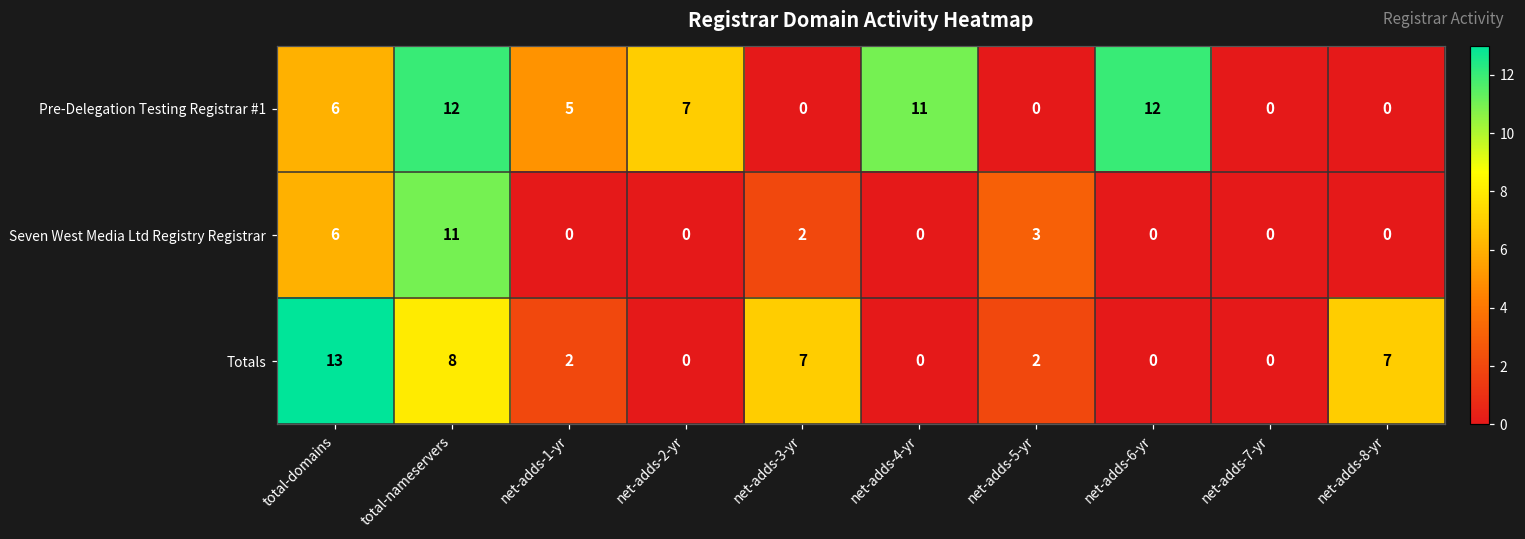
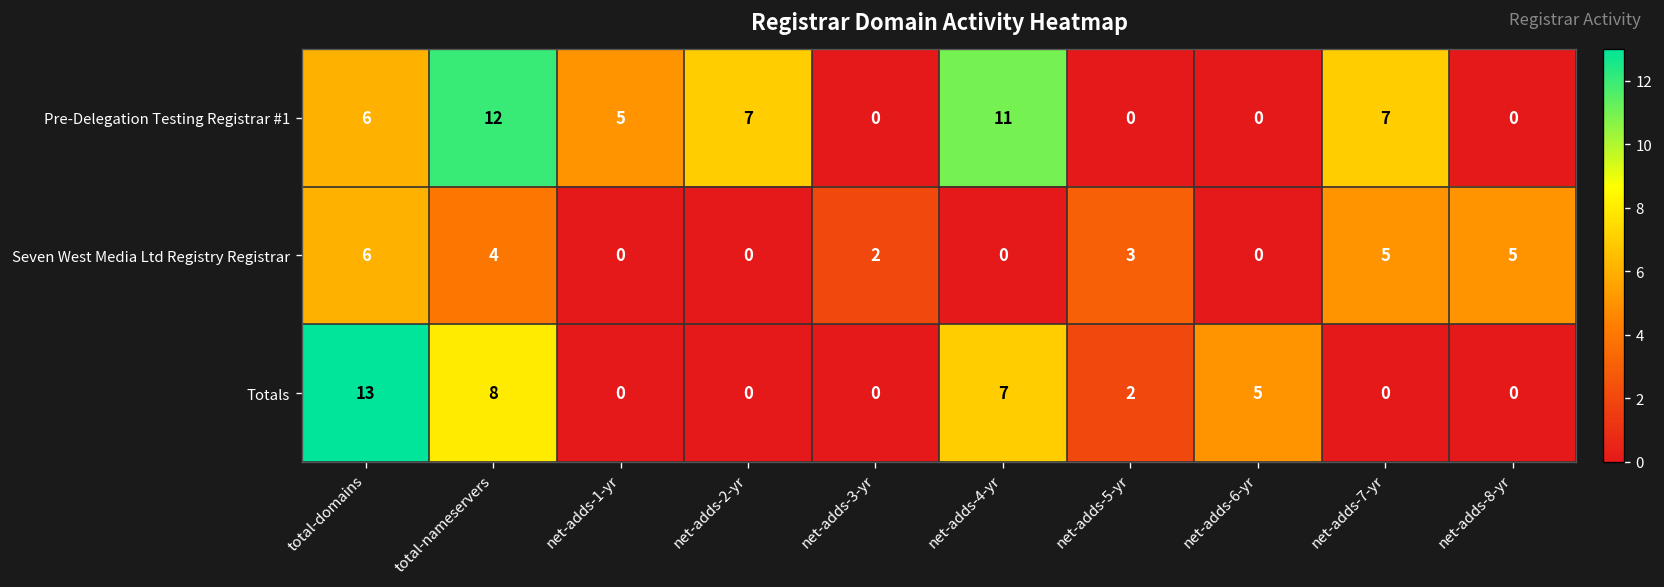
  {
    "Pre-Delegation Testing Registrar #1": {
      "total-domains": 6,
      "total-nameservers": 12,
      "net-adds-1-yr": 5,
      "net-adds-2-yr": 7,
      "net-adds-3-yr": 0,
      "net-adds-4-yr": 11,
      "net-adds-5-yr": 0,
-     "net-adds-6-yr": 12,
-     "net-adds-7-yr": 0,
+     "net-adds-6-yr": 0,
+     "net-adds-7-yr": 7,
      "net-adds-8-yr": 0
    },
    "Seven West Media Ltd Registry Registrar": {
      "total-domains": 6,
-     "total-nameservers": 11,
+     "total-nameservers": 4,
      "net-adds-1-yr": 0,
      "net-adds-2-yr": 0,
      "net-adds-3-yr": 2,
      "net-adds-4-yr": 0,
      "net-adds-5-yr": 3,
      "net-adds-6-yr": 0,
-     "net-adds-7-yr": 0,
-     "net-adds-8-yr": 0
+     "net-adds-7-yr": 5,
+     "net-adds-8-yr": 5
    },
    "Totals": {
      "total-domains": 13,
      "total-nameservers": 8,
-     "net-adds-1-yr": 2,
+     "net-adds-1-yr": 0,
      "net-adds-2-yr": 0,
-     "net-adds-3-yr": 7,
-     "net-adds-4-yr": 0,
+     "net-adds-3-yr": 0,
+     "net-adds-4-yr": 7,
      "net-adds-5-yr": 2,
-     "net-adds-6-yr": 0,
+     "net-adds-6-yr": 5,
      "net-adds-7-yr": 0,
-     "net-adds-8-yr": 7
+     "net-adds-8-yr": 0
    }
  }
